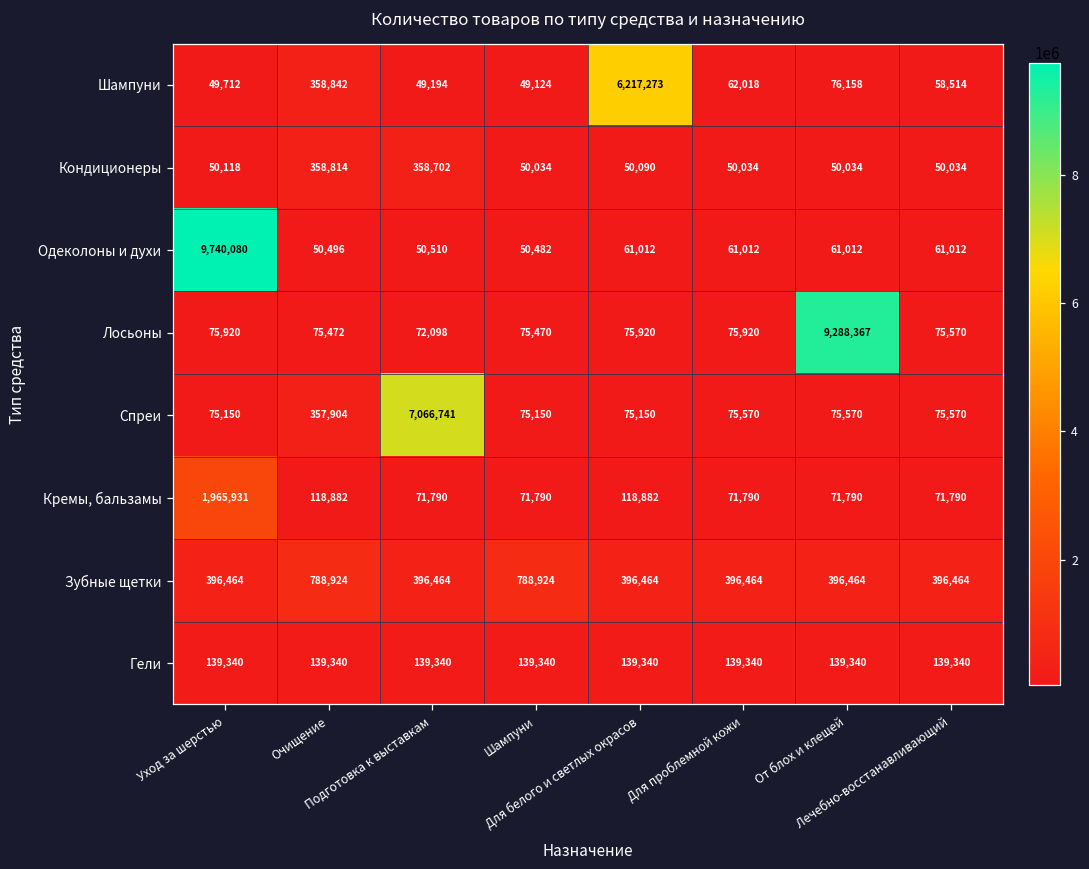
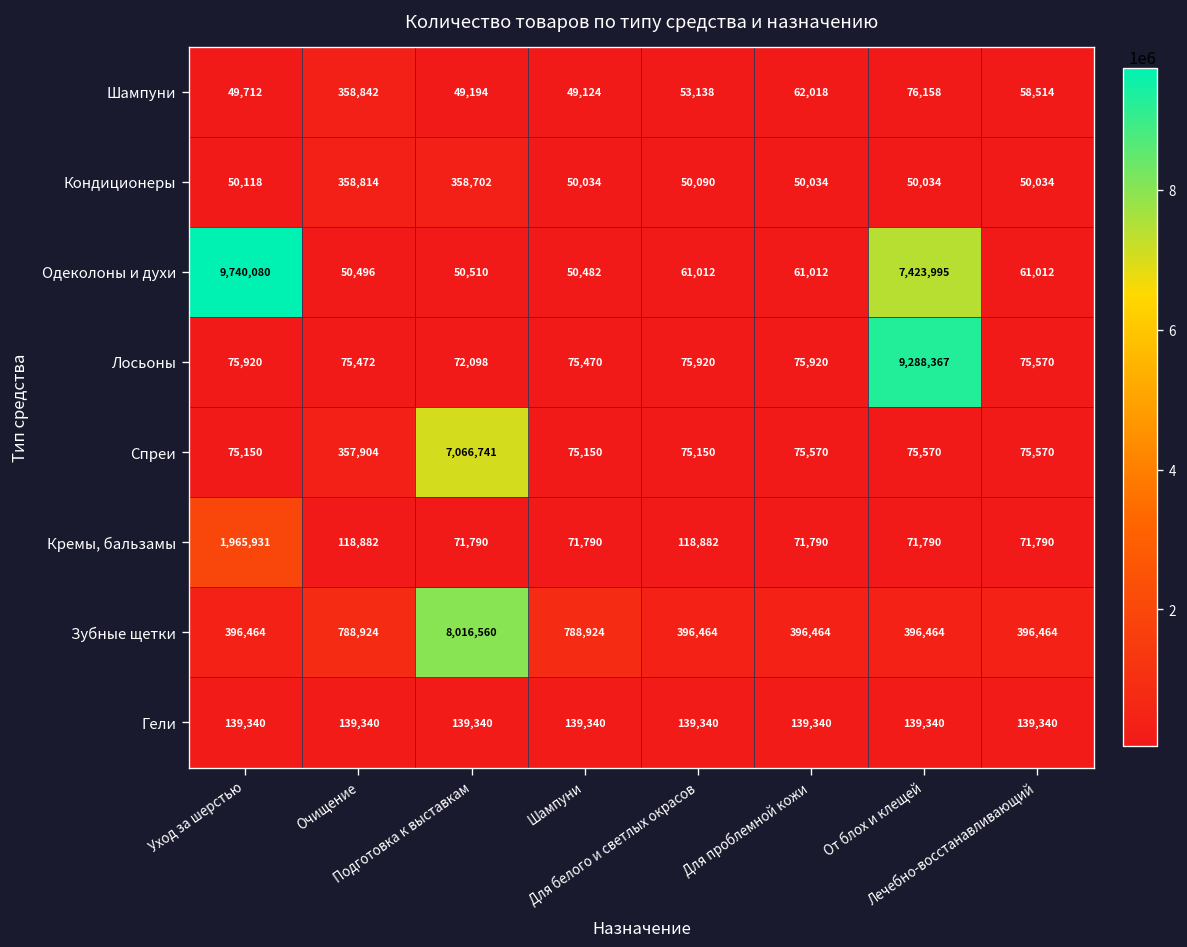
  {
    "Шампуни": {
      "Уход за шерстью": "49,712",
      "Очищение": "358,842",
      "Подготовка к выставкам": "49,194",
      "Шампуни": "49,124",
-     "Для белого и светлых окрасов": "6,217,273",
+     "Для белого и светлых окрасов": "53,138",
      "Для проблемной кожи": "62,018",
      "От блох и клещей": "76,158",
      "Лечебно-восстанавливающий": "58,514"
    },
    "Кондиционеры": {
      "Уход за шерстью": "50,118",
      "Очищение": "358,814",
      "Подготовка к выставкам": "358,702",
      "Шампуни": "50,034",
      "Для белого и светлых окрасов": "50,090",
      "Для проблемной кожи": "50,034",
      "От блох и клещей": "50,034",
      "Лечебно-восстанавливающий": "50,034"
    },
    "Одеколоны и духи": {
      "Уход за шерстью": "9,740,080",
      "Очищение": "50,496",
      "Подготовка к выставкам": "50,510",
      "Шампуни": "50,482",
      "Для белого и светлых окрасов": "61,012",
      "Для проблемной кожи": "61,012",
-     "От блох и клещей": "61,012",
+     "От блох и клещей": "7,423,995",
      "Лечебно-восстанавливающий": "61,012"
    },
    "Лосьоны": {
      "Уход за шерстью": "75,920",
      "Очищение": "75,472",
      "Подготовка к выставкам": "72,098",
      "Шампуни": "75,470",
      "Для белого и светлых окрасов": "75,920",
      "Для проблемной кожи": "75,920",
      "От блох и клещей": "9,288,367",
      "Лечебно-восстанавливающий": "75,570"
    },
    "Спреи": {
      "Уход за шерстью": "75,150",
      "Очищение": "357,904",
      "Подготовка к выставкам": "7,066,741",
      "Шампуни": "75,150",
      "Для белого и светлых окрасов": "75,150",
      "Для проблемной кожи": "75,570",
      "От блох и клещей": "75,570",
      "Лечебно-восстанавливающий": "75,570"
    },
    "Кремы, бальзамы": {
      "Уход за шерстью": "1,965,931",
      "Очищение": "118,882",
      "Подготовка к выставкам": "71,790",
      "Шампуни": "71,790",
      "Для белого и светлых окрасов": "118,882",
      "Для проблемной кожи": "71,790",
      "От блох и клещей": "71,790",
      "Лечебно-восстанавливающий": "71,790"
    },
    "Зубные щетки": {
      "Уход за шерстью": "396,464",
      "Очищение": "788,924",
-     "Подготовка к выставкам": "396,464",
+     "Подготовка к выставкам": "8,016,560",
      "Шампуни": "788,924",
      "Для белого и светлых окрасов": "396,464",
      "Для проблемной кожи": "396,464",
      "От блох и клещей": "396,464",
      "Лечебно-восстанавливающий": "396,464"
    },
    "Гели": {
      "Уход за шерстью": "139,340",
      "Очищение": "139,340",
      "Подготовка к выставкам": "139,340",
      "Шампуни": "139,340",
      "Для белого и светлых окрасов": "139,340",
      "Для проблемной кожи": "139,340",
      "От блох и клещей": "139,340",
      "Лечебно-восстанавливающий": "139,340"
    }
  }
